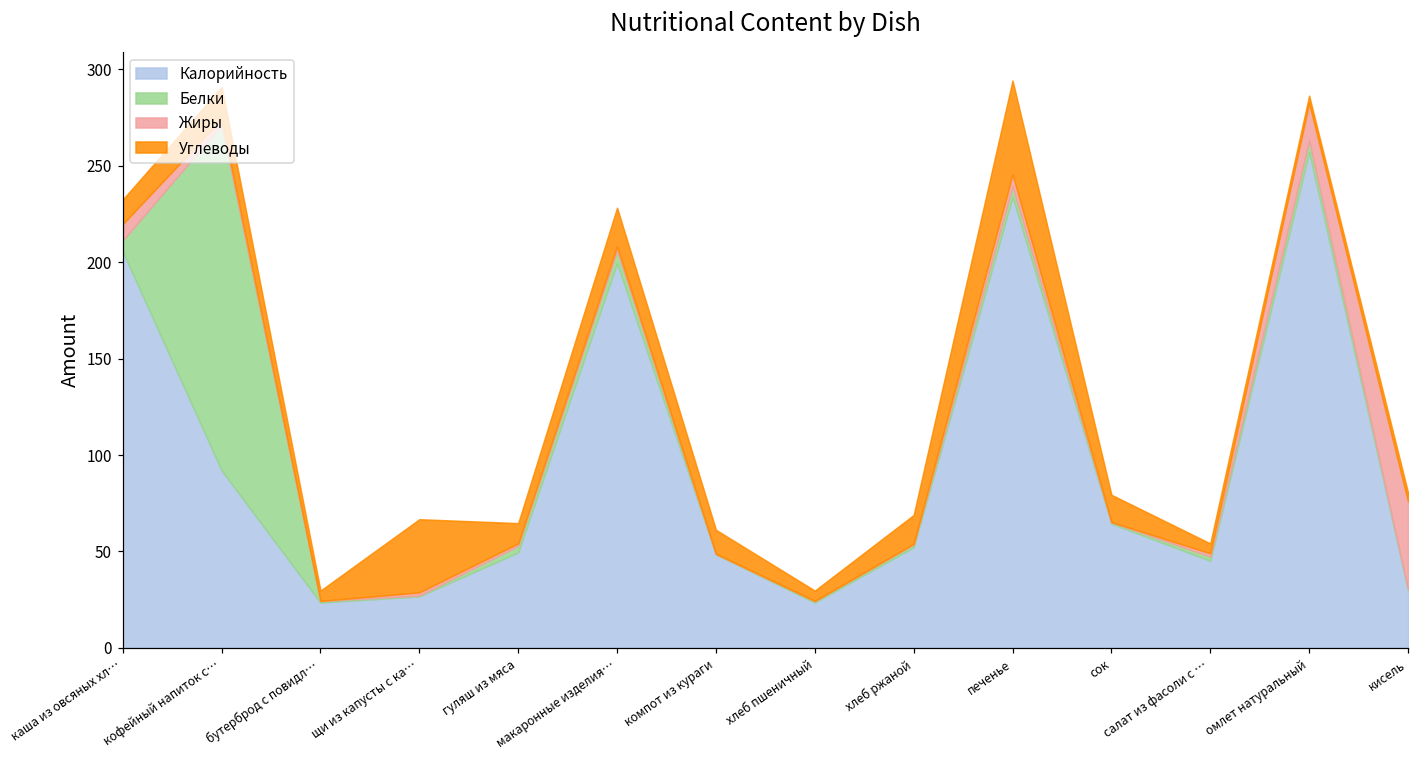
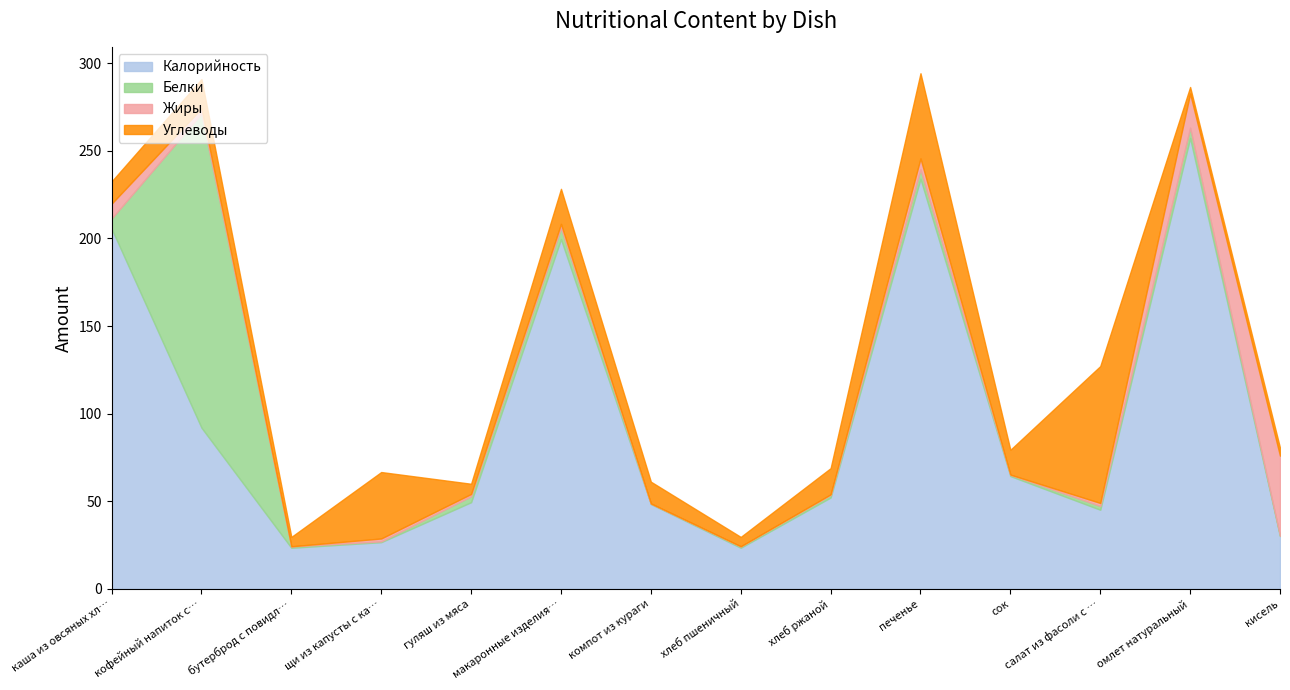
  {
    "Калорийность": {
      "каша из овсяных хл…": 206,
      "кофейный напиток с…": 92,
      "гуляш из мяса": 50,
      "макаронные изделия…": 200,
      "печенье": 234,
      "салат из фасоли с …": 45,
      "омлет натуральный": 257
    },
    "Белки": {
      "каша из овсяных хл…": 6,
      "макаронные изделия…": 6,
      "печенье": 5,
      "салат из фасоли с …": 2,
      "омлет натуральный": 6
    },
    "Жиры": {
      "каша из овсяных хл…": 8,
      "щи из капусты с ка…": 2,
      "макаронные изделия…": 2,
      "печенье": 6,
      "салат из фасоли с …": 2,
      "омлет натуральный": 19,
      "кисель": 46
    },
    "Углеводы": {
      "каша из овсяных хл…": 13,
      "бутерброд с повидл…": 5,
      "щи из капусты с ка…": 38,
-     "гуляш из мяса": 10,
+     "гуляш из мяса": 6,
      "макаронные изделия…": 20,
      "компот из кураги": 12,
      "хлеб пшеничный": 5,
      "хлеб ржаной": 15,
      "печенье": 49,
      "сок": 14,
-     "салат из фасоли с …": 5,
+     "салат из фасоли с …": 78,
      "омлет натуральный": 4,
      "кисель": 5
    }
  }
